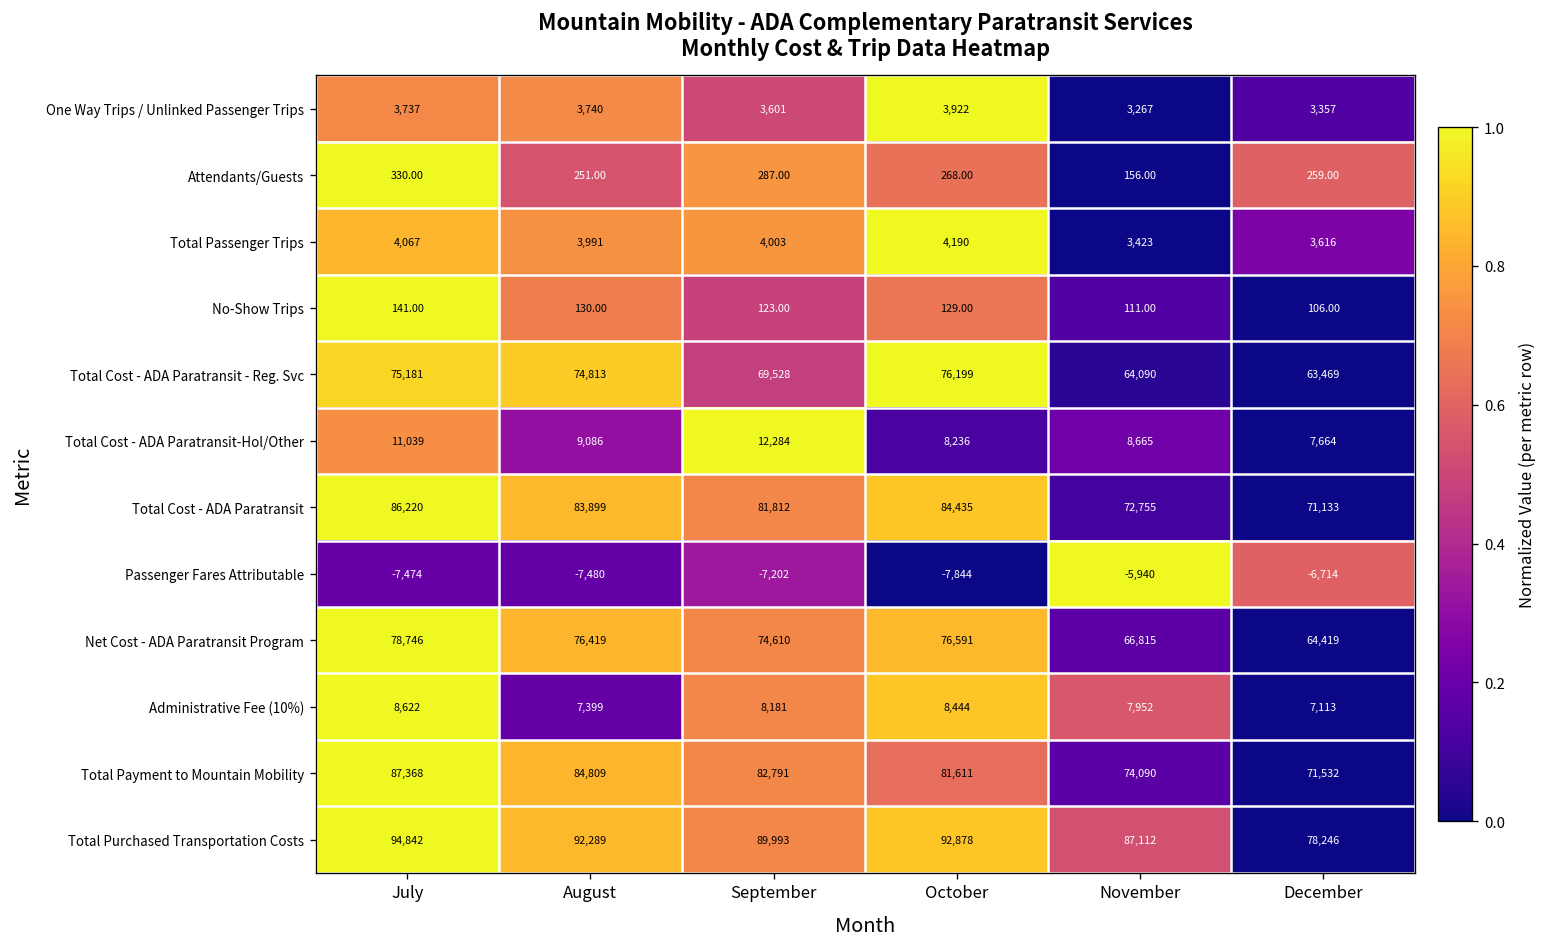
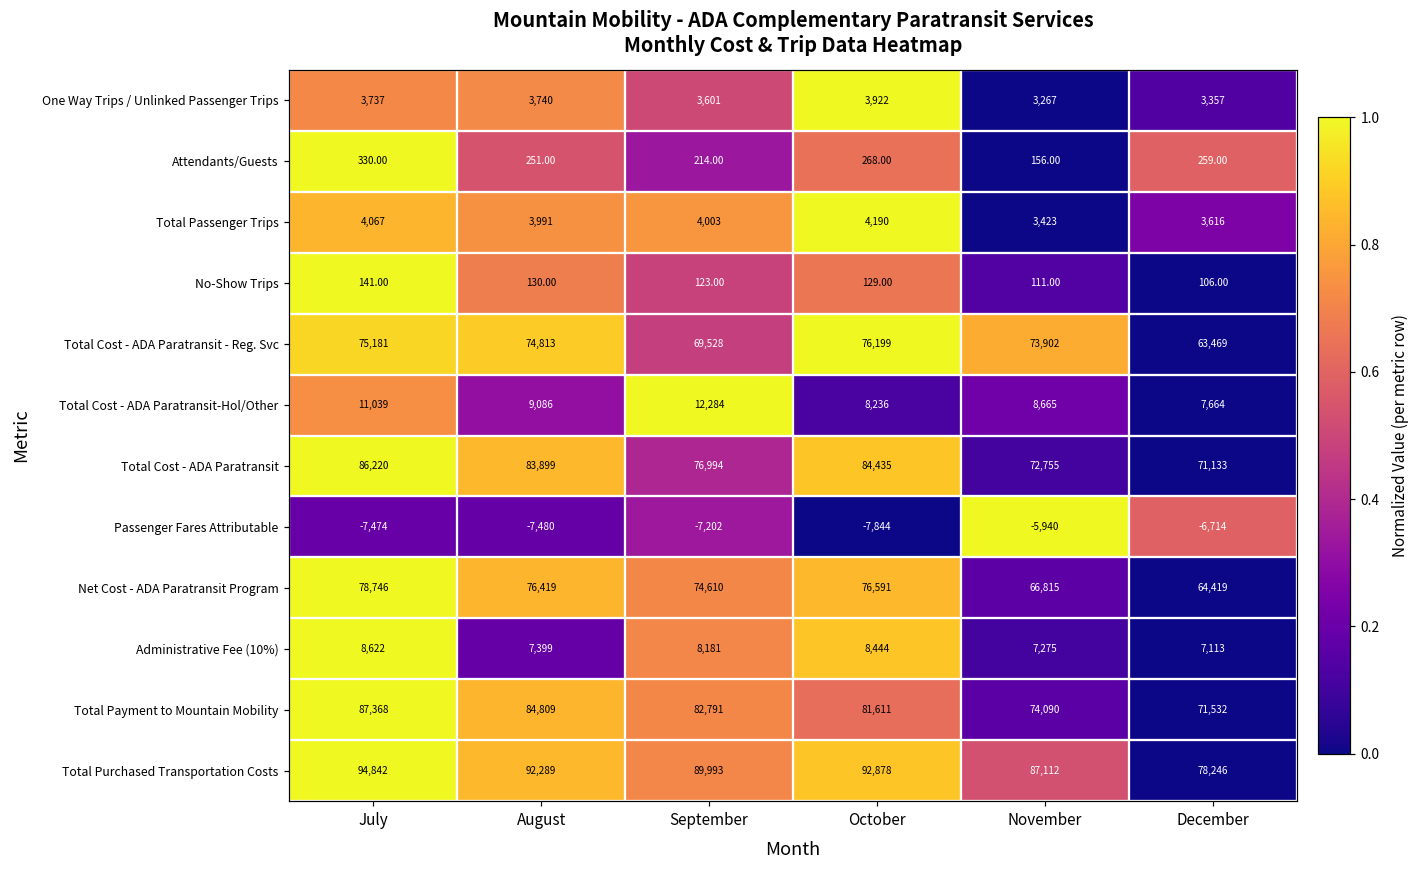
  {
    "One Way Trips / Unlinked Passenger Trips": {
      "July": "3,737",
      "August": "3,740",
      "September": "3,601",
      "October": "3,922",
      "November": "3,267",
      "December": "3,357"
    },
    "Attendants/Guests": {
      "July": "330.00",
      "August": "251.00",
-     "September": "287.00",
+     "September": "214.00",
      "October": "268.00",
      "November": "156.00",
      "December": "259.00"
    },
    "Total Passenger Trips": {
      "July": "4,067",
      "August": "3,991",
      "September": "4,003",
      "October": "4,190",
      "November": "3,423",
      "December": "3,616"
    },
    "No-Show Trips": {
      "July": "141.00",
      "August": "130.00",
      "September": "123.00",
      "October": "129.00",
      "November": "111.00",
      "December": "106.00"
    },
    "Total Cost - ADA Paratransit - Reg. Svc": {
      "July": "75,181",
      "August": "74,813",
      "September": "69,528",
      "October": "76,199",
-     "November": "64,090",
+     "November": "73,902",
      "December": "63,469"
    },
    "Total Cost - ADA Paratransit-Hol/Other": {
      "July": "11,039",
      "August": "9,086",
      "September": "12,284",
      "October": "8,236",
      "November": "8,665",
      "December": "7,664"
    },
    "Total Cost - ADA Paratransit": {
      "July": "86,220",
      "August": "83,899",
-     "September": "81,812",
+     "September": "76,994",
      "October": "84,435",
      "November": "72,755",
      "December": "71,133"
    },
    "Passenger Fares Attributable": {
      "July": "-7,474",
      "August": "-7,480",
      "September": "-7,202",
      "October": "-7,844",
      "November": "-5,940",
      "December": "-6,714"
    },
    "Net Cost - ADA Paratransit Program": {
      "July": "78,746",
      "August": "76,419",
      "September": "74,610",
      "October": "76,591",
      "November": "66,815",
      "December": "64,419"
    },
    "Administrative Fee (10%)": {
      "July": "8,622",
      "August": "7,399",
      "September": "8,181",
      "October": "8,444",
-     "November": "7,952",
+     "November": "7,275",
      "December": "7,113"
    },
    "Total Payment to Mountain Mobility": {
      "July": "87,368",
      "August": "84,809",
      "September": "82,791",
      "October": "81,611",
      "November": "74,090",
      "December": "71,532"
    },
    "Total Purchased Transportation Costs": {
      "July": "94,842",
      "August": "92,289",
      "September": "89,993",
      "October": "92,878",
      "November": "87,112",
      "December": "78,246"
    }
  }
